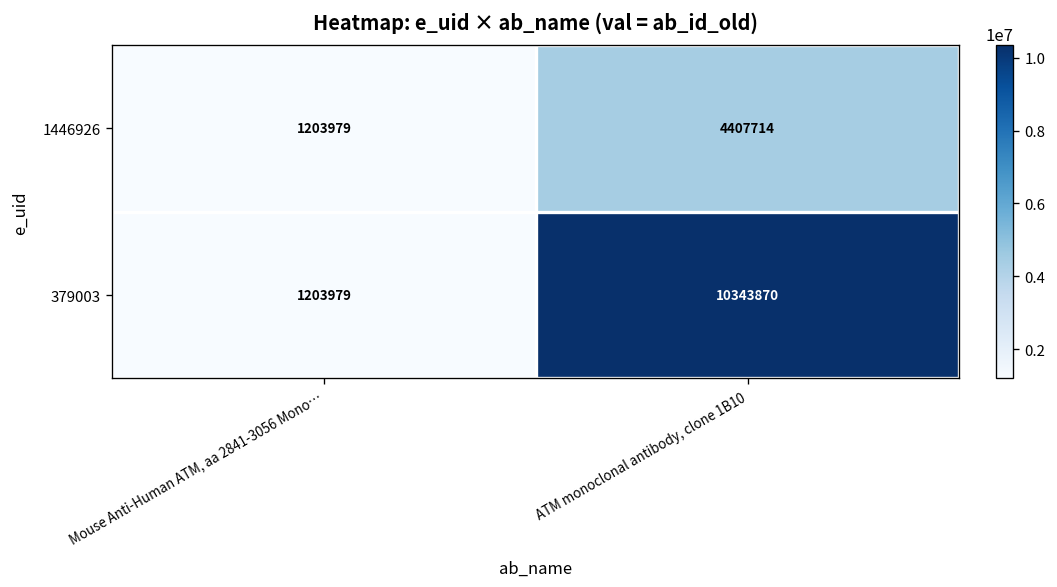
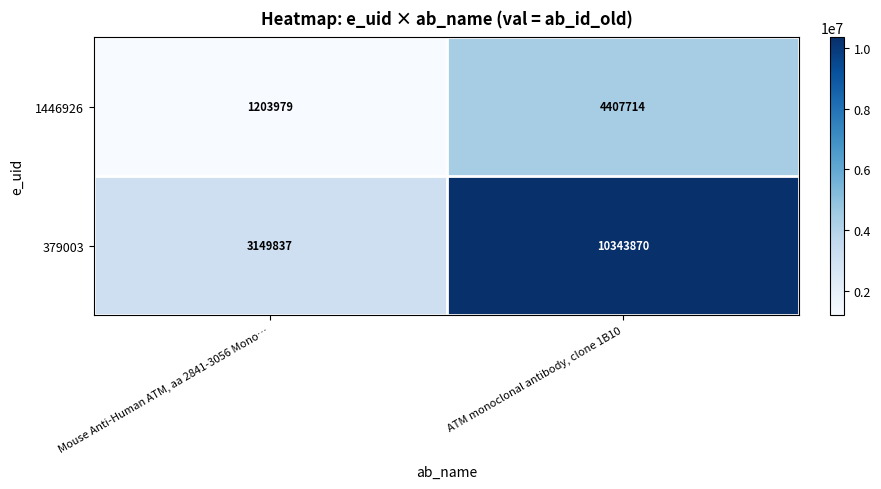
  {
    "1446926": {
      "Mouse Anti-Human ATM, aa 2841-3056 Mono…": 1203979,
      "ATM monoclonal antibody, clone 1B10": 4407714
    },
    "379003": {
-     "Mouse Anti-Human ATM, aa 2841-3056 Mono…": 1203979,
+     "Mouse Anti-Human ATM, aa 2841-3056 Mono…": 3149837,
      "ATM monoclonal antibody, clone 1B10": 10343870
    }
  }
